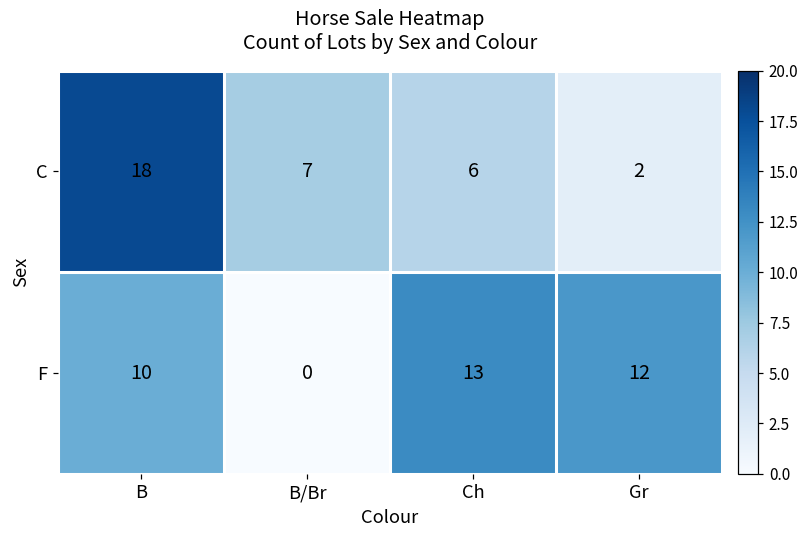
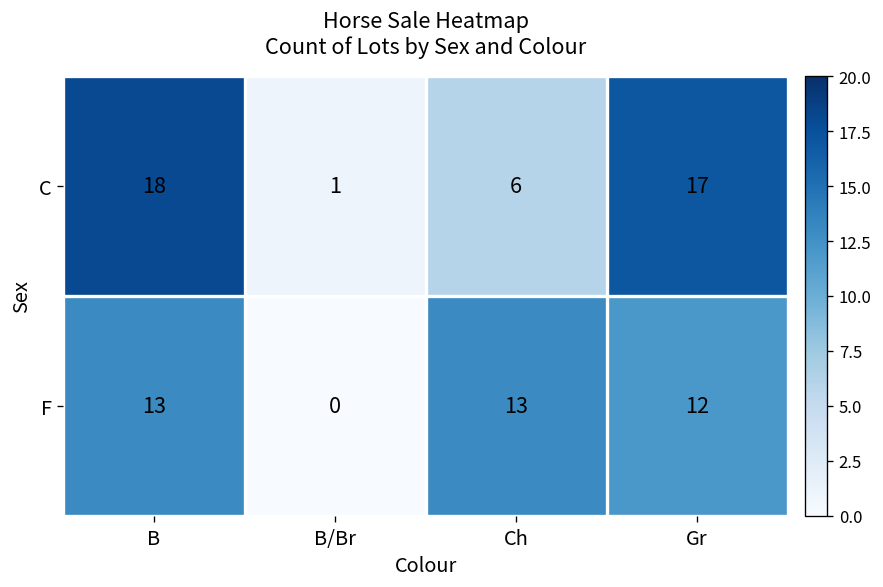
  {
    "C": {
      "B": 18,
-     "B/Br": 7,
+     "B/Br": 1,
      "Ch": 6,
-     "Gr": 2
+     "Gr": 17
    },
    "F": {
-     "B": 10,
+     "B": 13,
      "B/Br": 0,
      "Ch": 13,
      "Gr": 12
    }
  }
